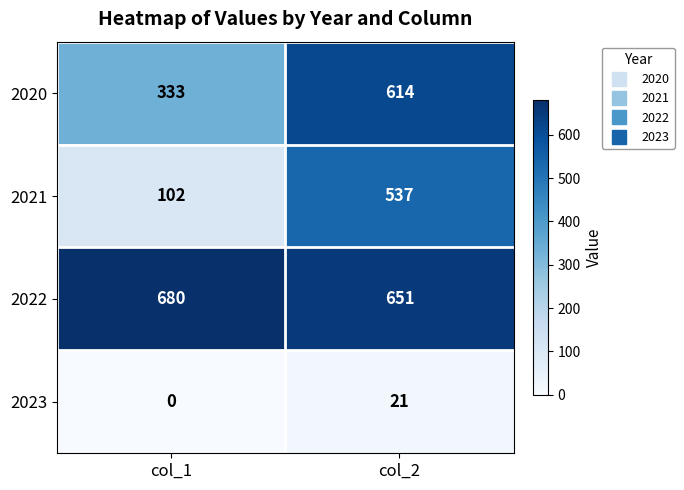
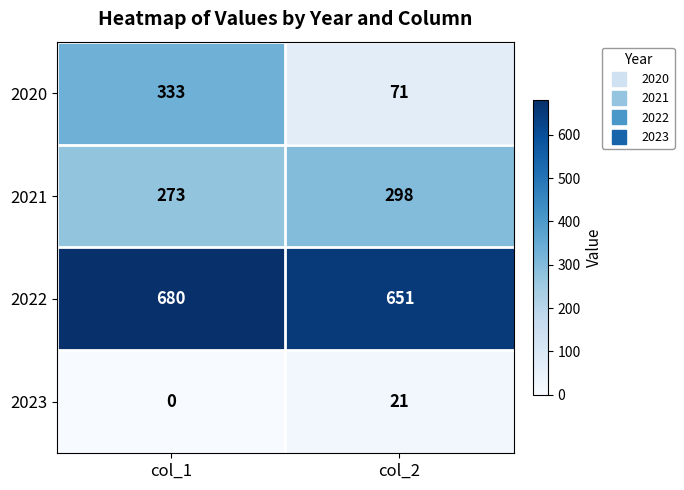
  {
    "2020": {
      "col_1": 333,
-     "col_2": 614
+     "col_2": 71
    },
    "2021": {
-     "col_1": 102,
-     "col_2": 537
+     "col_1": 273,
+     "col_2": 298
    },
    "2022": {
      "col_1": 680,
      "col_2": 651
    },
    "2023": {
      "col_1": 0,
      "col_2": 21
    }
  }
